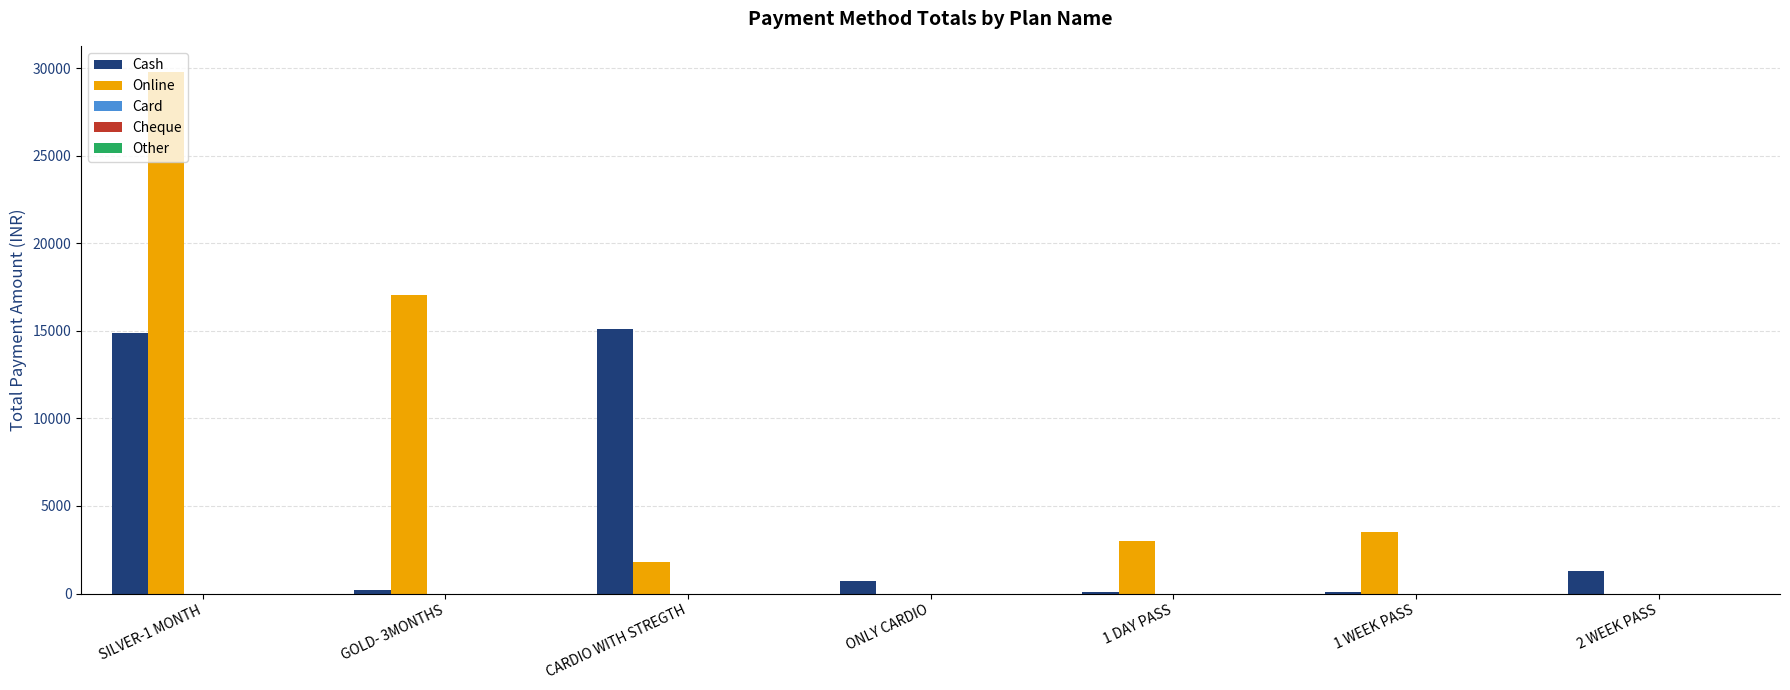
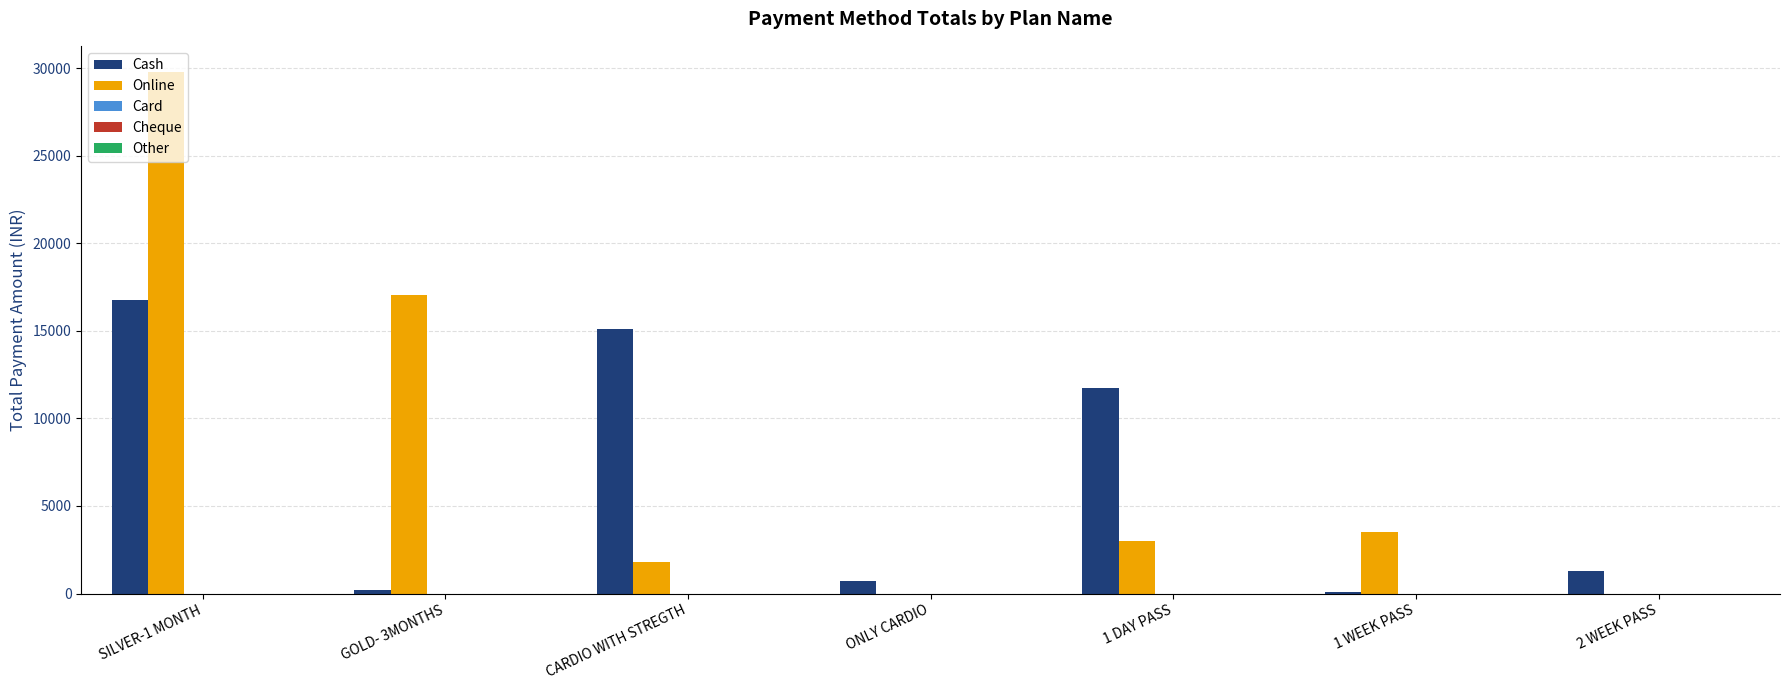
  {
    "Cash": {
-     "SILVER-1 MONTH": 14900,
+     "SILVER-1 MONTH": 16700,
      "GOLD- 3MONTHS": 200,
      "CARDIO WITH STREGTH": 15100,
      "ONLY CARDIO": 700,
-     "1 DAY PASS": 100,
+     "1 DAY PASS": 11700,
      "2 WEEK PASS": 1300
    },
    "Online": {
      "GOLD- 3MONTHS": 17100,
      "CARDIO WITH STREGTH": 1800,
      "ONLY CARDIO": 0,
      "1 DAY PASS": 3000,
      "1 WEEK PASS": 3500,
      "2 WEEK PASS": 0
    },
    "Card": {
      "SILVER-1 MONTH": 0,
      "GOLD- 3MONTHS": 0,
      "CARDIO WITH STREGTH": 0,
      "ONLY CARDIO": 0,
      "1 DAY PASS": 0,
      "1 WEEK PASS": 0,
      "2 WEEK PASS": 0
    },
    "Cheque": {
      "SILVER-1 MONTH": 0,
      "GOLD- 3MONTHS": 0,
      "CARDIO WITH STREGTH": 0,
      "ONLY CARDIO": 0,
      "1 DAY PASS": 0,
      "1 WEEK PASS": 0,
      "2 WEEK PASS": 0
    },
    "Other": {
      "SILVER-1 MONTH": 0,
      "GOLD- 3MONTHS": 0,
      "CARDIO WITH STREGTH": 0,
      "ONLY CARDIO": 0,
      "1 DAY PASS": 0,
      "1 WEEK PASS": 0,
      "2 WEEK PASS": 0
    }
  }
